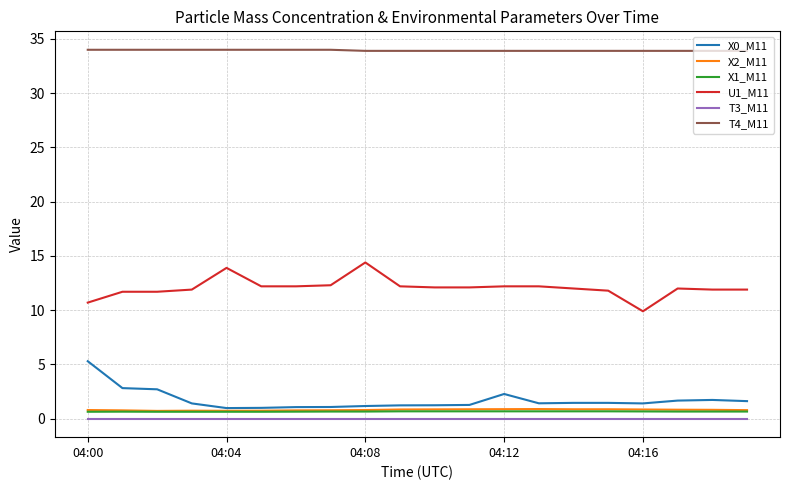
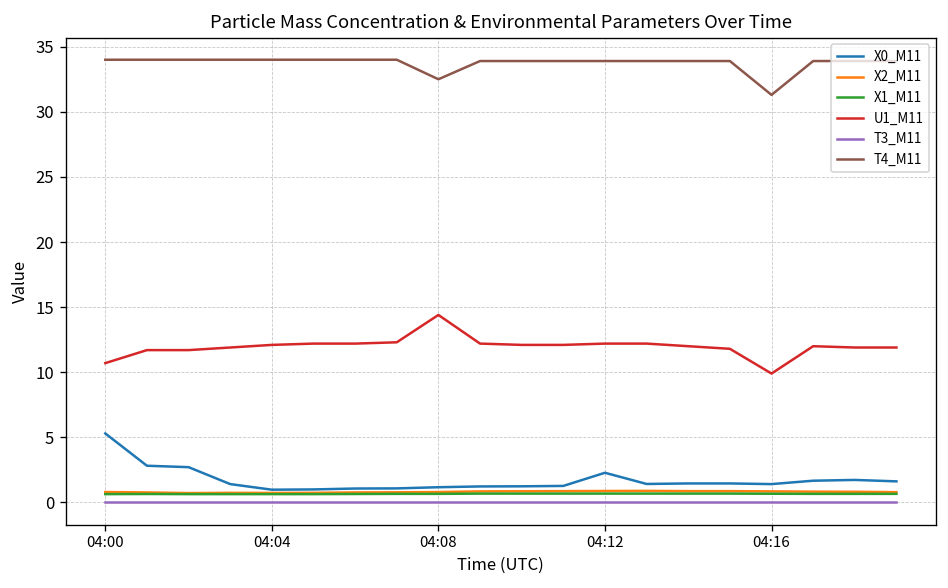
  {
    "X0_M11": {
      "04:00": 5.3,
      "04:04": 1.0,
      "04:08": 1.2,
      "04:12": 2.3,
      "04:16": 1.4
    },
    "U1_M11": {
      "04:00": 10.7,
-     "04:04": 13.9,
+     "04:04": 12.1,
      "04:08": 14.4,
      "04:12": 12.2,
      "04:16": 9.9
    },
    "T3_M11": {
      "04:00": 0.0,
      "04:04": 0.0,
      "04:08": 0.0,
      "04:12": 0.0,
      "04:16": 0.0
    },
    "T4_M11": {
      "04:00": 34.0,
      "04:04": 34.0,
-     "04:08": 33.9,
+     "04:08": 32.5,
      "04:12": 33.9,
-     "04:16": 33.9
+     "04:16": 31.3
    }
  }
